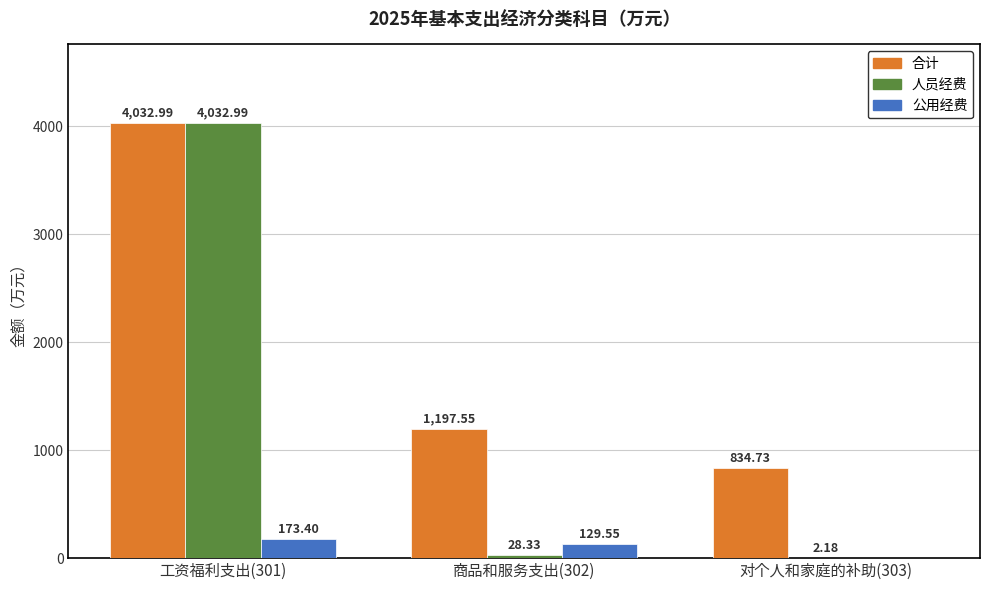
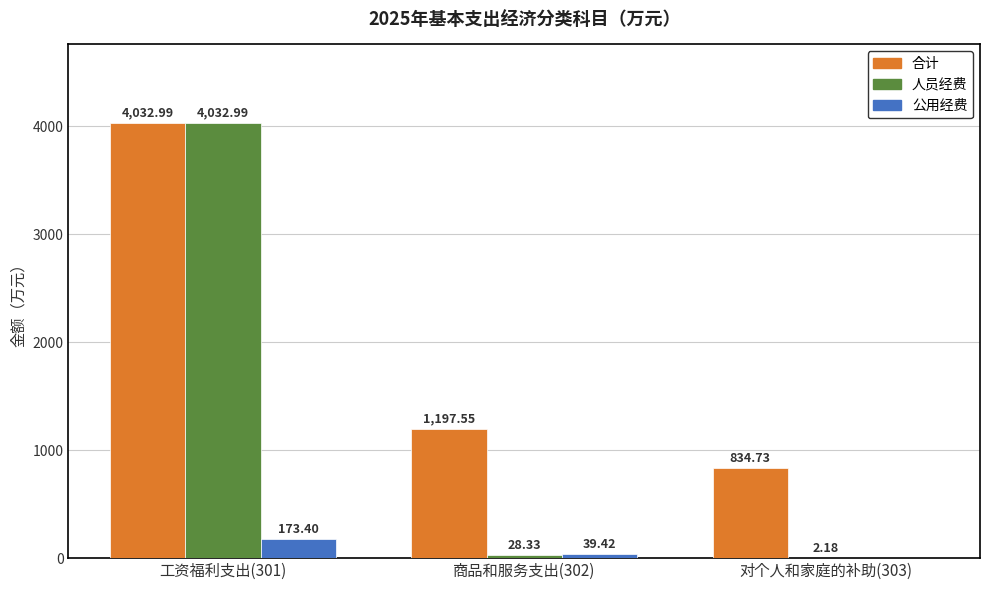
  {
    "合计": {
      "工资福利支出(301)": "4,032.99",
      "商品和服务支出(302)": "1,197.55",
      "对个人和家庭的补助(303)": "834.73"
    },
    "人员经费": {
      "工资福利支出(301)": "4,032.99",
      "商品和服务支出(302)": "28.33",
      "对个人和家庭的补助(303)": "2.18"
    },
    "公用经费": {
      "工资福利支出(301)": "173.40",
-     "商品和服务支出(302)": "129.55"
+     "商品和服务支出(302)": "39.42"
    }
  }
